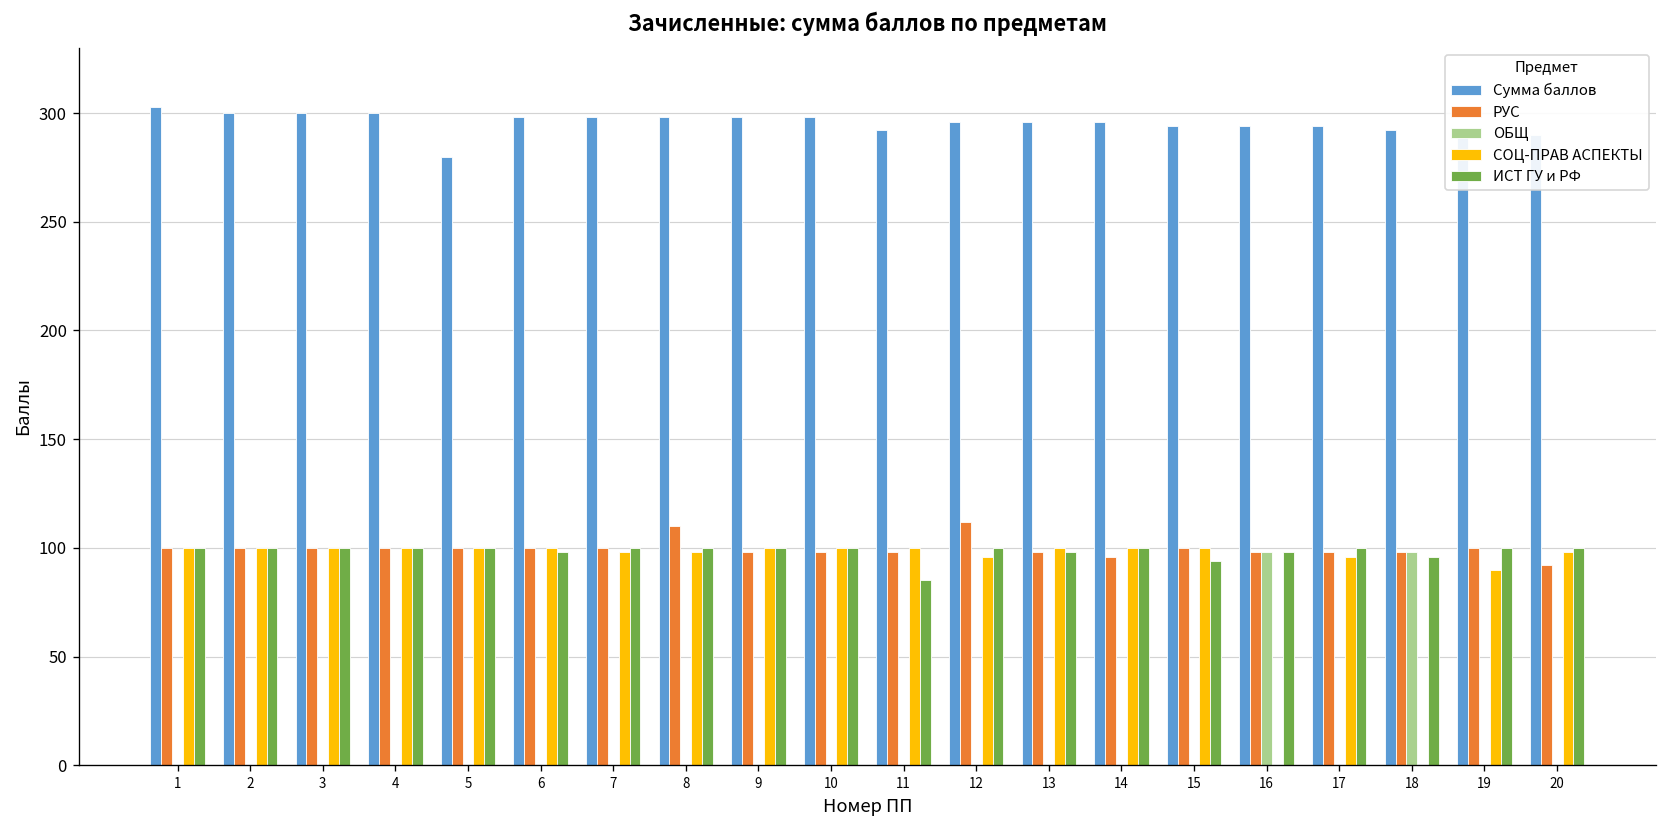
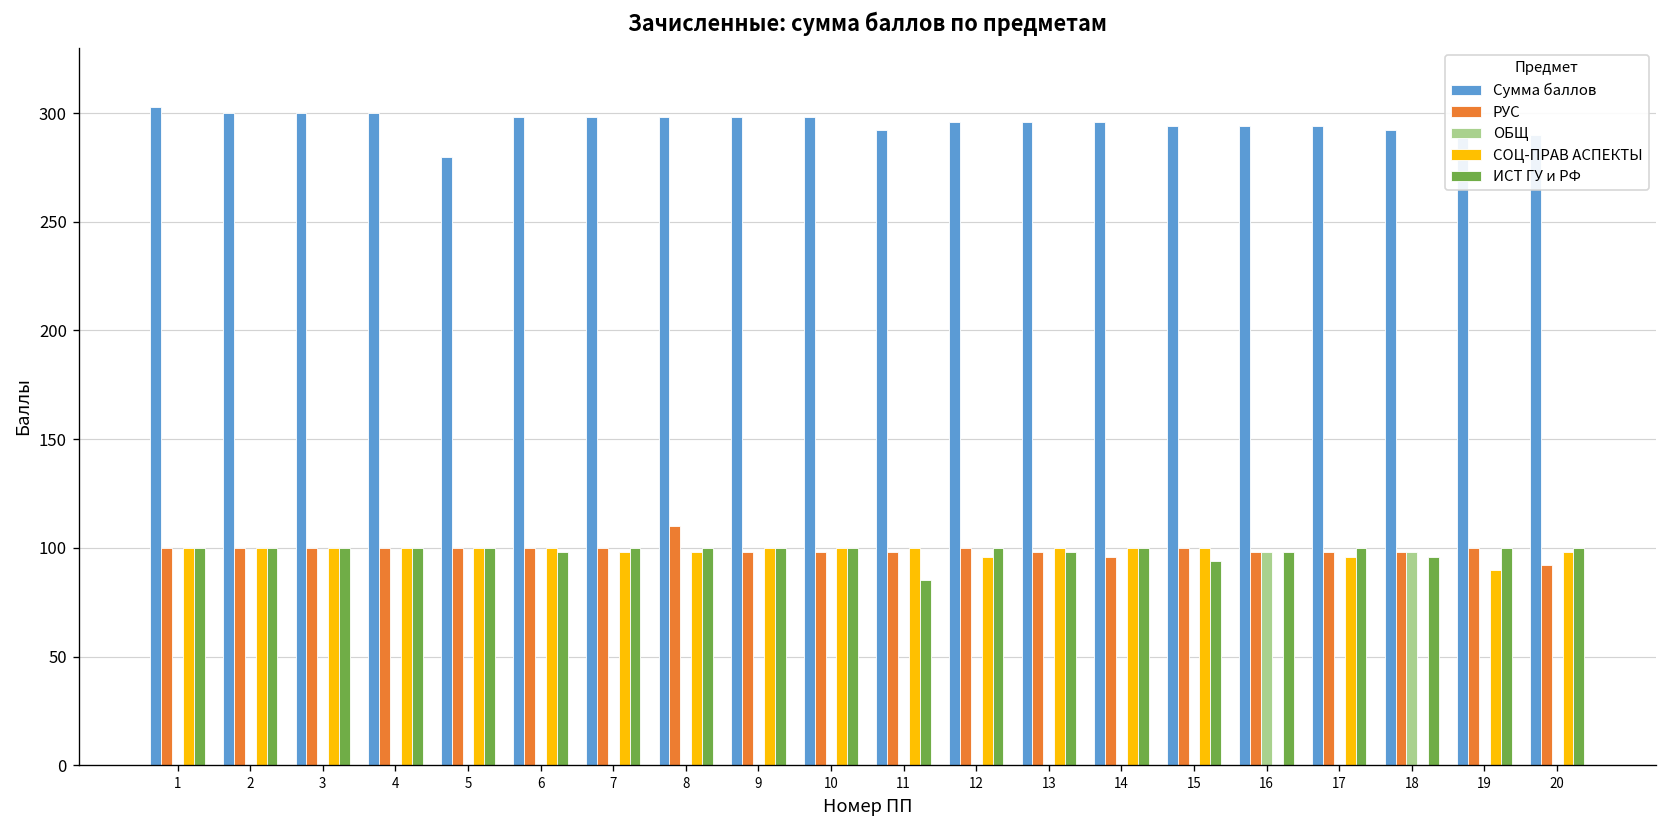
  {
    "Сумма баллов": {
      "1": 303,
      "2": 300,
      "3": 300,
      "4": 300,
      "5": 280,
      "6": 298,
      "7": 298,
      "8": 298,
      "9": 298,
      "10": 298,
      "11": 292,
      "12": 296,
      "13": 296,
      "14": 296,
      "15": 294,
      "16": 294,
      "17": 294,
      "18": 292
    },
    "РУС": {
      "1": 100,
      "2": 100,
      "3": 100,
      "4": 100,
      "5": 100,
      "6": 100,
      "7": 100,
      "8": 110,
      "9": 98,
      "10": 98,
      "11": 98,
-     "12": 112,
+     "12": 100,
      "13": 98,
      "14": 96,
      "15": 100,
      "16": 98,
      "17": 98,
      "18": 98,
      "19": 100,
      "20": 92
    },
    "ОБЩ": {
      "1": 0,
      "2": 0,
      "3": 0,
      "4": 0,
      "5": 0,
      "6": 0,
      "7": 0,
      "8": 0,
      "9": 0,
      "10": 0,
      "11": 0,
      "12": 0,
      "13": 0,
      "14": 0,
      "15": 0,
      "16": 98,
      "17": 0,
      "18": 98,
      "19": 0,
      "20": 0
    },
    "СОЦ-ПРАВ АСПЕКТЫ": {
      "1": 100,
      "2": 100,
      "3": 100,
      "4": 100,
      "5": 100,
      "6": 100,
      "7": 98,
      "8": 98,
      "9": 100,
      "10": 100,
      "11": 100,
      "12": 96,
      "13": 100,
      "14": 100,
      "15": 100,
      "16": 0,
      "17": 96,
      "18": 0,
      "19": 90,
      "20": 98
    },
    "ИСТ ГУ и РФ": {
      "1": 100,
      "2": 100,
      "3": 100,
      "4": 100,
      "5": 100,
      "6": 98,
      "7": 100,
      "8": 100,
      "9": 100,
      "10": 100,
      "11": 85,
      "12": 100,
      "13": 98,
      "14": 100,
      "15": 94,
      "16": 98,
      "17": 100,
      "18": 96,
      "19": 100,
      "20": 100
    }
  }
